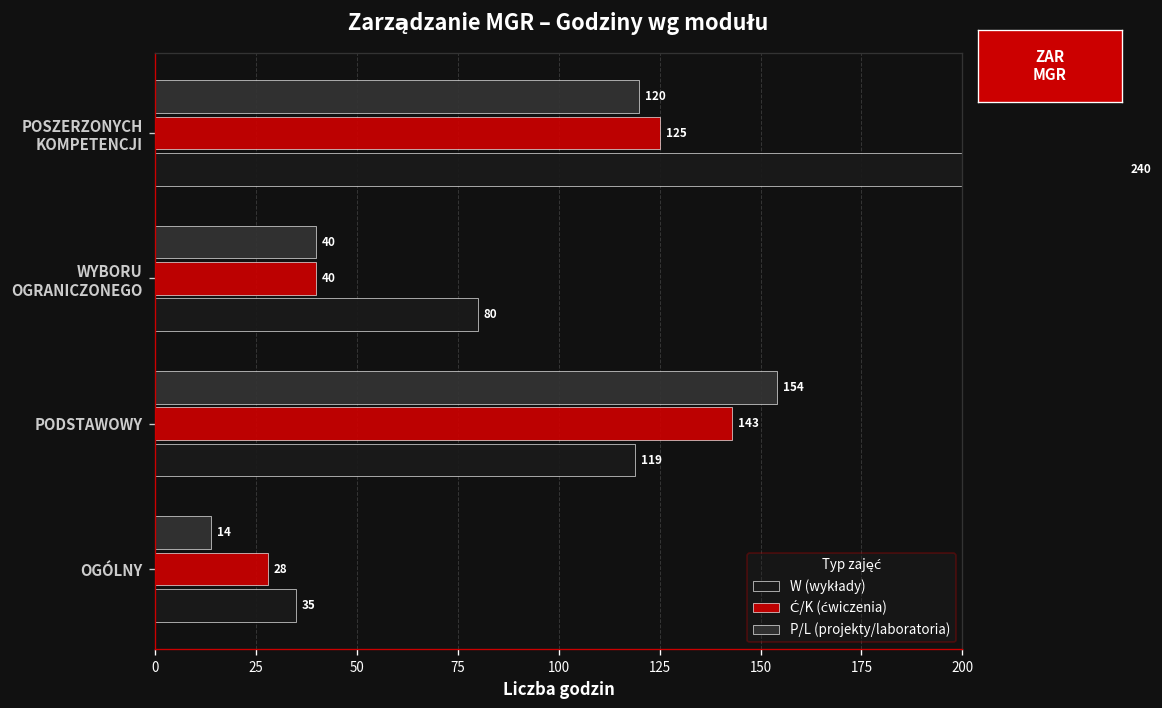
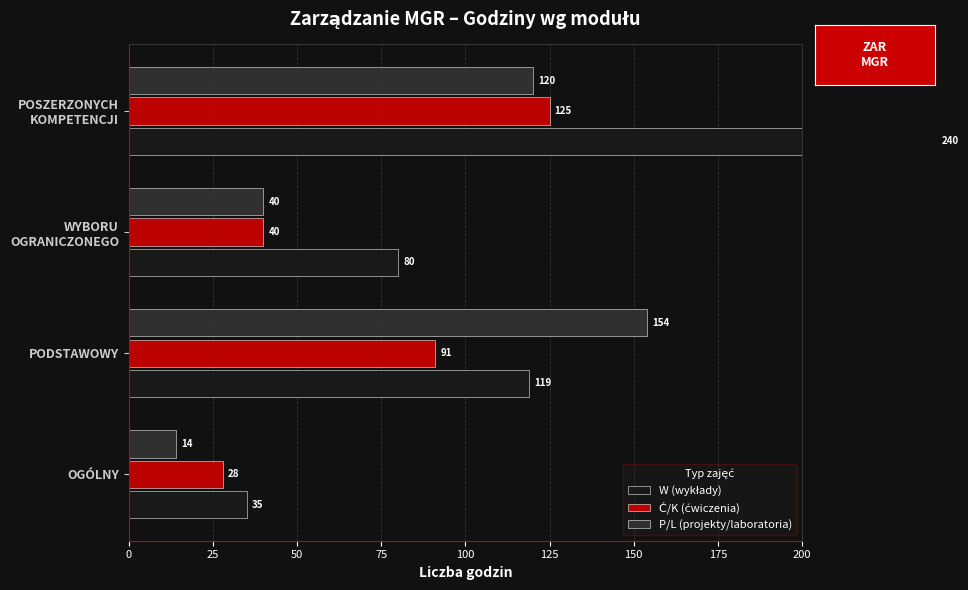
  {
    "Ć/K (ćwiczenia)": {
      "POSZERZONYCH KOMPETENCJI": 125,
      "WYBORU OGRANICZONEGO": 40,
-     "PODSTAWOWY": 143,
+     "PODSTAWOWY": 91,
      "OGÓLNY": 28
    }
  }
